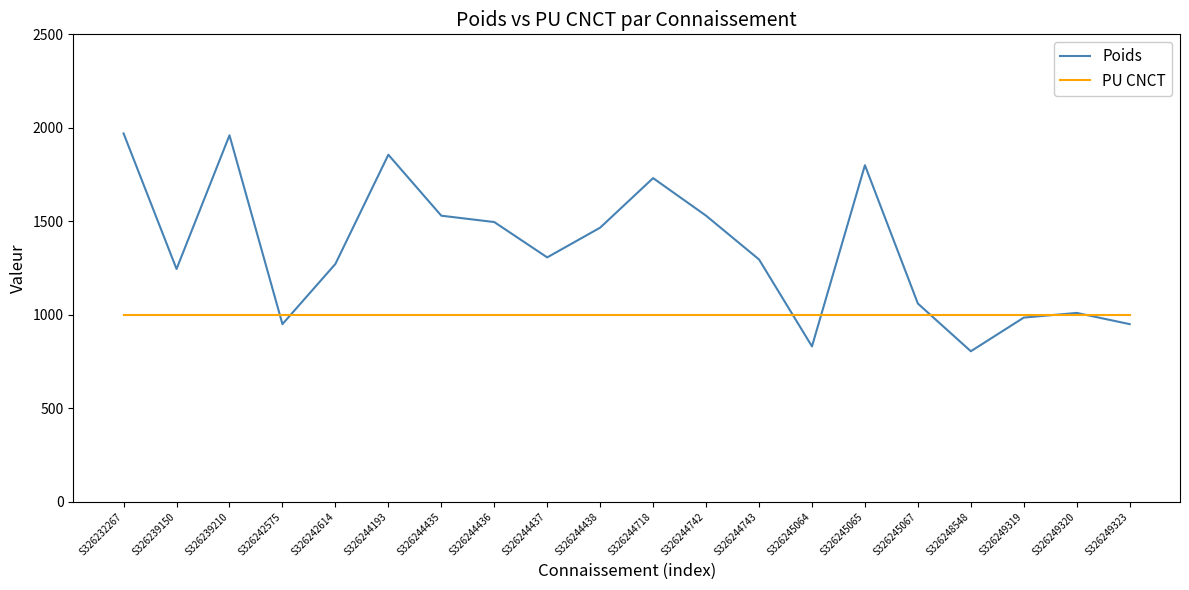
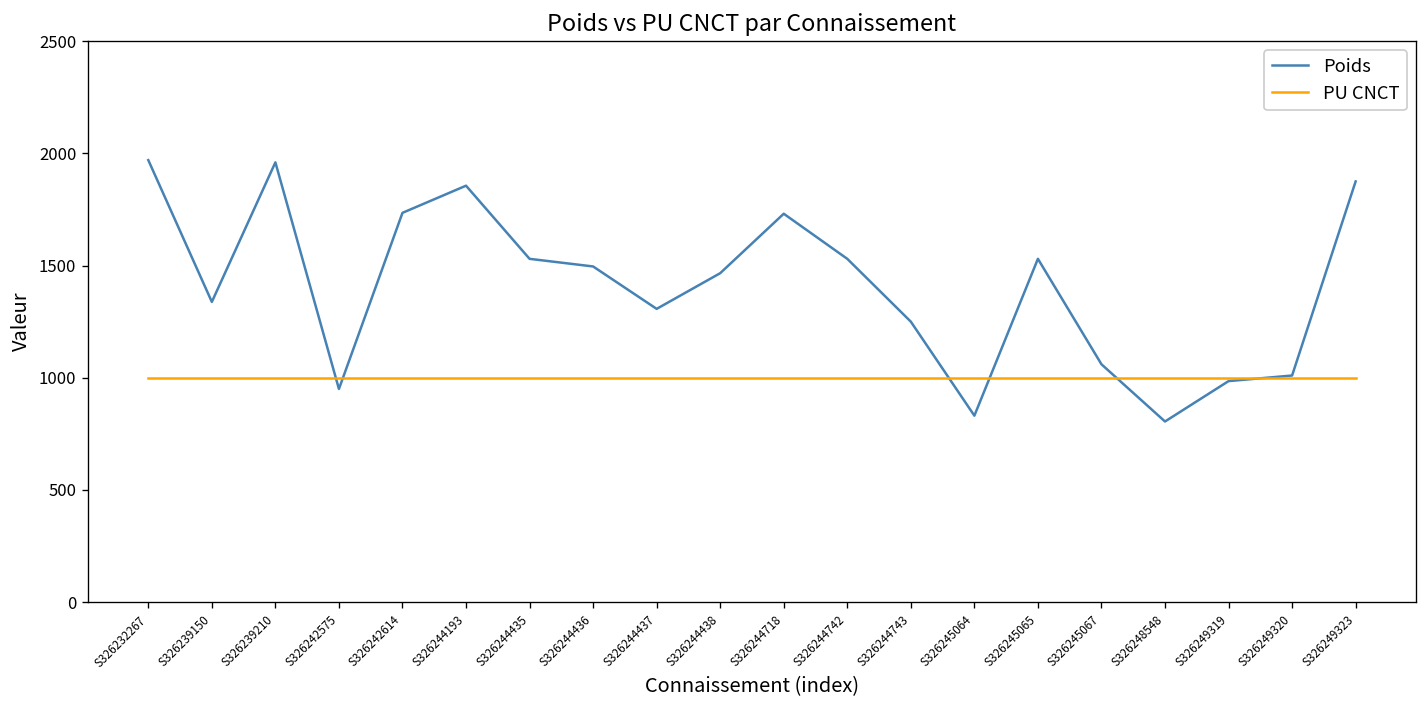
  {
    "Poids": {
      "S326232267": 1970,
-     "S326239150": 1250,
+     "S326239150": 1340,
      "S326239210": 1960,
      "S326242575": 950,
-     "S326242614": 1270,
+     "S326242614": 1740,
      "S326244193": 1860,
      "S326244435": 1530,
      "S326244436": 1500,
      "S326244437": 1310,
      "S326244438": 1470,
      "S326244718": 1730,
      "S326244742": 1530,
-     "S326244743": 1300,
+     "S326244743": 1250,
      "S326245064": 830,
-     "S326245065": 1800,
+     "S326245065": 1530,
      "S326245067": 1060,
      "S326248548": 810,
      "S326249319": 990,
-     "S326249323": 950
+     "S326249323": 1880
    },
    "PU CNCT": {
      "S326232267": 1000,
      "S326239150": 1000,
      "S326239210": 1000,
      "S326242575": 1000,
      "S326242614": 1000,
      "S326244193": 1000,
      "S326244435": 1000,
      "S326244436": 1000,
      "S326244437": 1000,
      "S326244438": 1000,
      "S326244718": 1000,
      "S326244742": 1000,
      "S326244743": 1000,
      "S326245064": 1000,
      "S326245065": 1000,
      "S326245067": 1000,
      "S326248548": 1000,
      "S326249319": 1000,
      "S326249323": 1000
    }
  }
